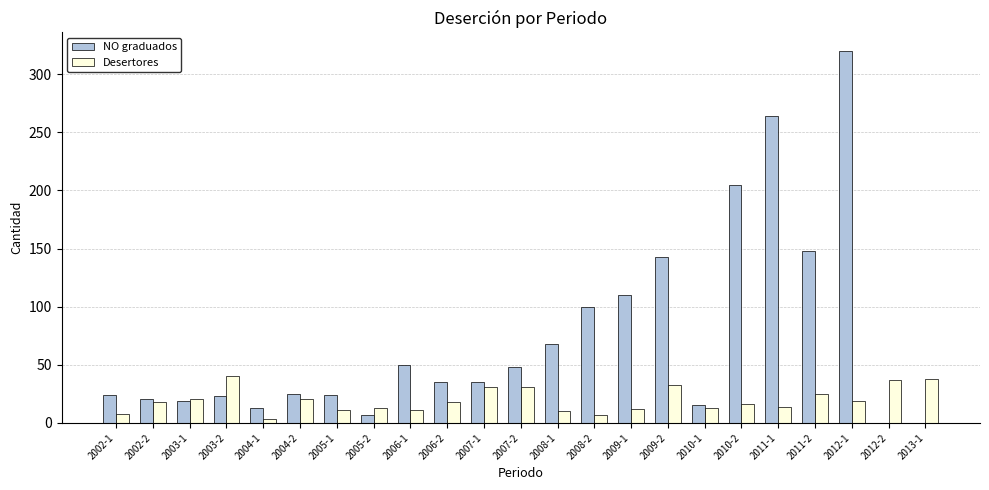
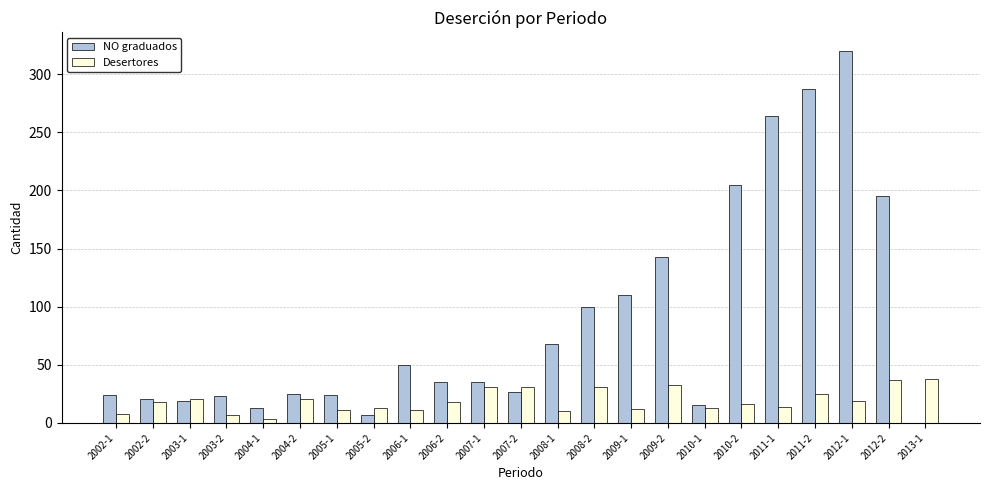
  {
    "NO graduados": {
      "2002-1": 24,
      "2002-2": 21,
      "2003-1": 19,
      "2003-2": 23,
      "2004-1": 13,
      "2004-2": 25,
      "2005-1": 24,
      "2005-2": 7,
      "2006-1": 50,
      "2006-2": 35,
      "2007-1": 35,
-     "2007-2": 48,
+     "2007-2": 27,
      "2008-1": 68,
      "2008-2": 100,
      "2009-1": 110,
      "2009-2": 143,
      "2010-1": 15,
      "2010-2": 205,
      "2011-1": 264,
-     "2011-2": 148,
+     "2011-2": 287,
      "2012-1": 320,
-     "2012-2": 0,
+     "2012-2": 195,
      "2013-1": 0
    },
    "Desertores": {
      "2002-1": 8,
      "2002-2": 18,
      "2003-1": 21,
-     "2003-2": 40,
+     "2003-2": 7,
      "2004-1": 3,
      "2004-2": 21,
      "2005-1": 11,
      "2005-2": 13,
      "2006-1": 11,
      "2006-2": 18,
      "2007-1": 31,
      "2007-2": 31,
      "2008-1": 10,
-     "2008-2": 7,
+     "2008-2": 31,
      "2009-1": 12,
      "2009-2": 33,
      "2010-1": 13,
      "2010-2": 16,
      "2011-1": 14,
      "2011-2": 25,
      "2012-1": 19,
      "2012-2": 37,
      "2013-1": 38
    }
  }
